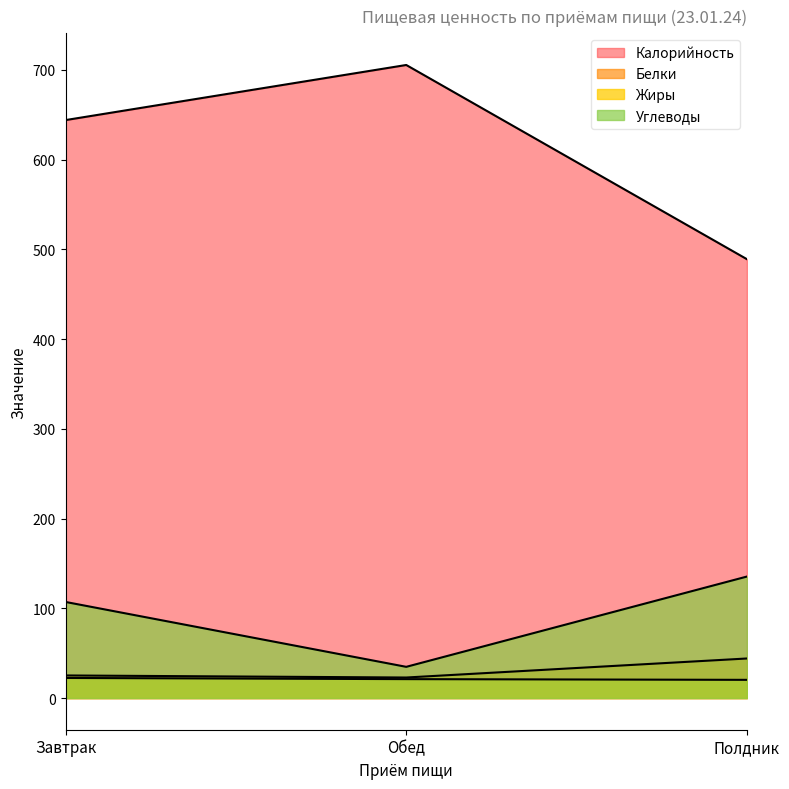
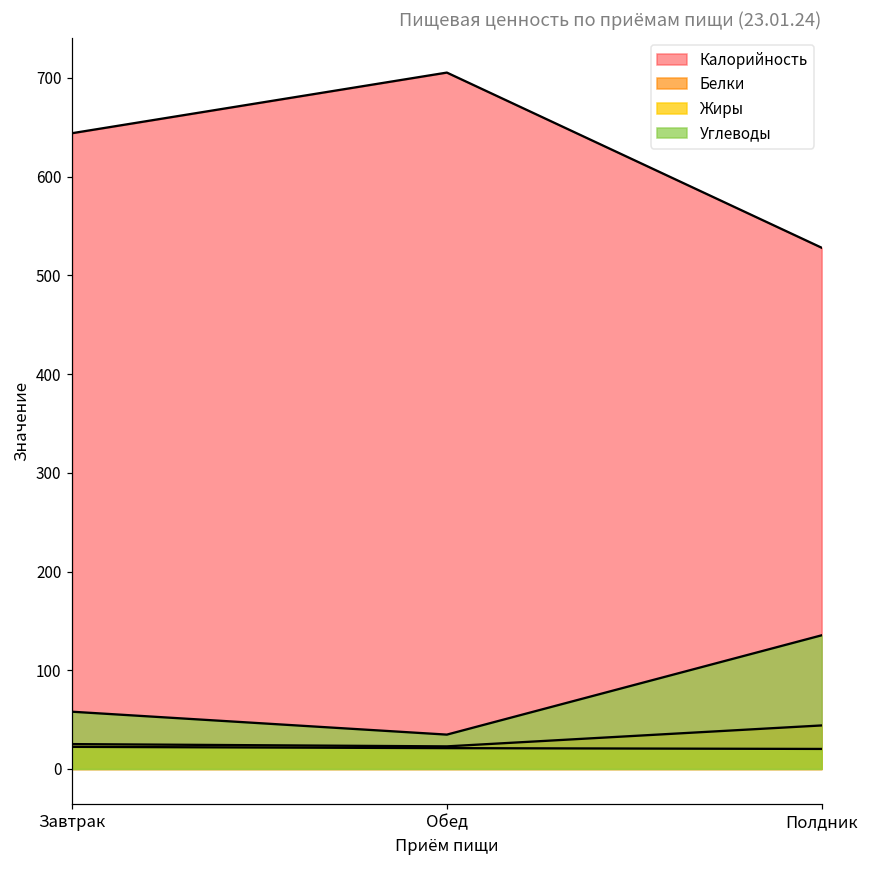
  {
    "Калорийность": {
      "Завтрак": 640,
      "Обед": 710,
-     "Полдник": 490
+     "Полдник": 530
    },
    "Белки": {
      "Полдник": 40
    },
    "Жиры": {
      "Полдник": 20
    },
    "Углеводы": {
-     "Завтрак": 110,
+     "Завтрак": 60,
      "Обед": 30,
      "Полдник": 140
    }
  }
